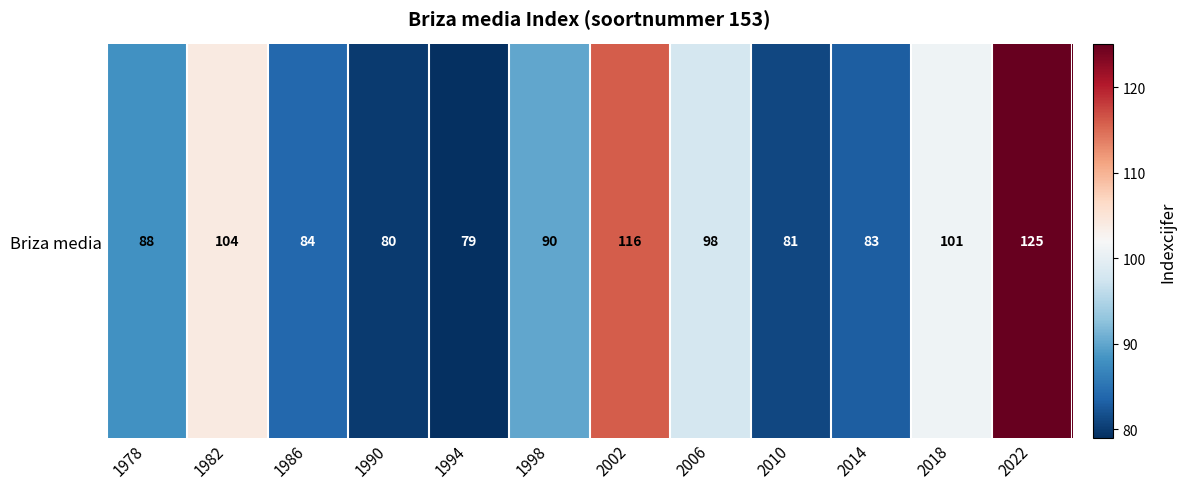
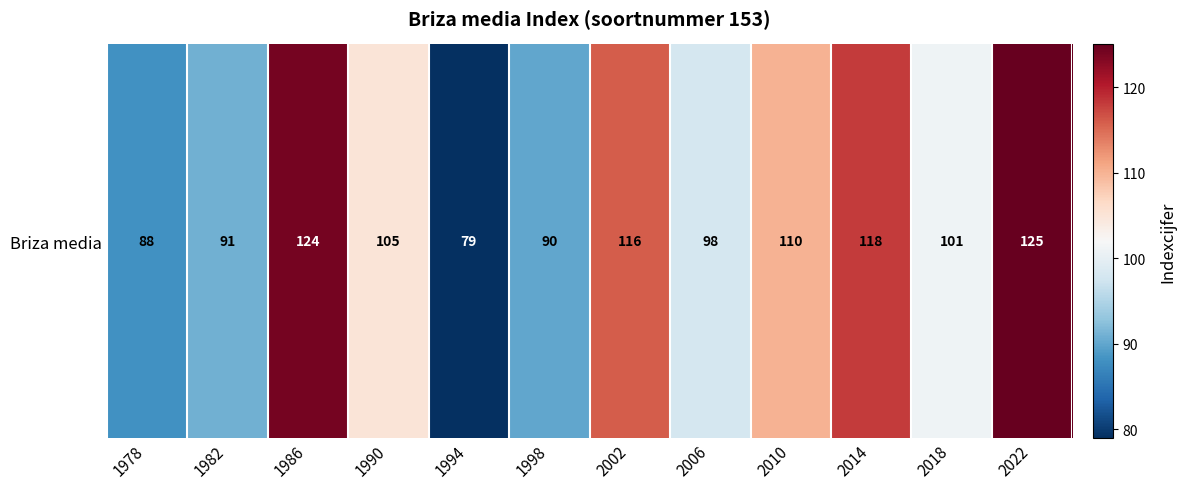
  {
    "Briza media": {
      "1978": 88,
-     "1982": 104,
-     "1986": 84,
-     "1990": 80,
+     "1982": 91,
+     "1986": 124,
+     "1990": 105,
      "1994": 79,
      "1998": 90,
      "2002": 116,
      "2006": 98,
-     "2010": 81,
-     "2014": 83,
+     "2010": 110,
+     "2014": 118,
      "2018": 101,
      "2022": 125
    }
  }
